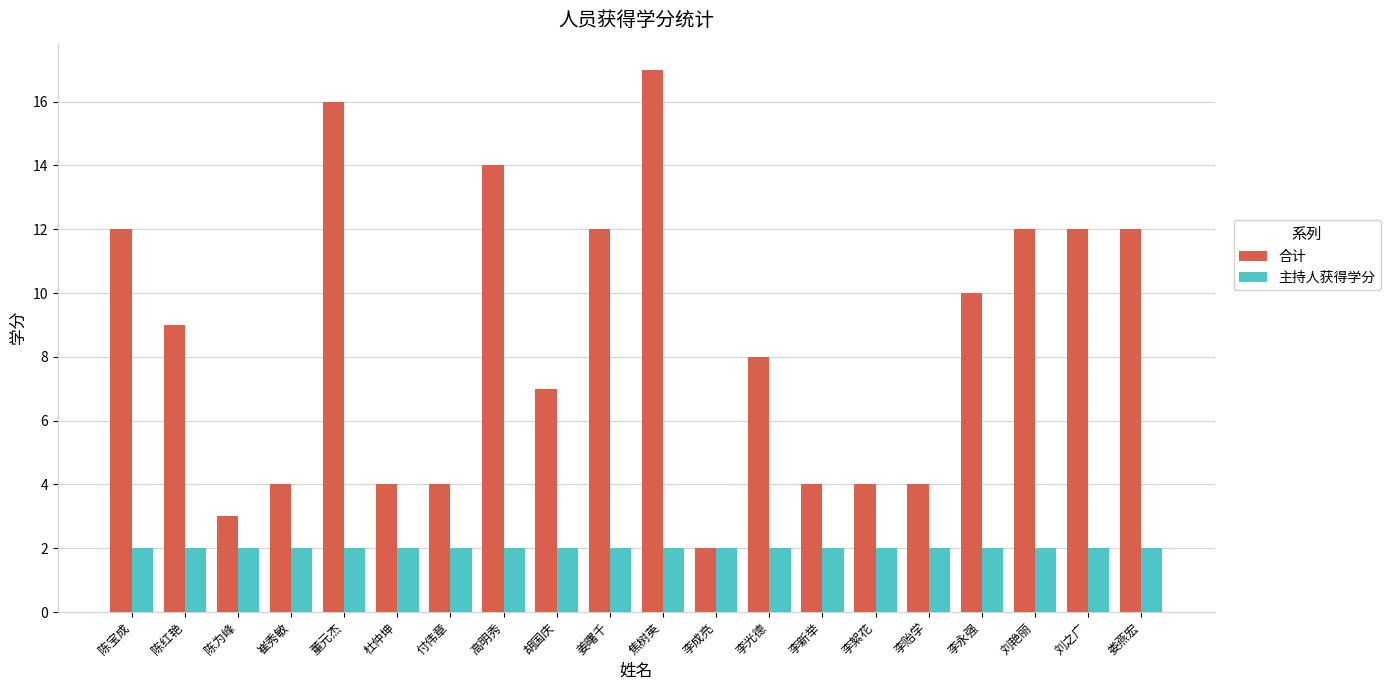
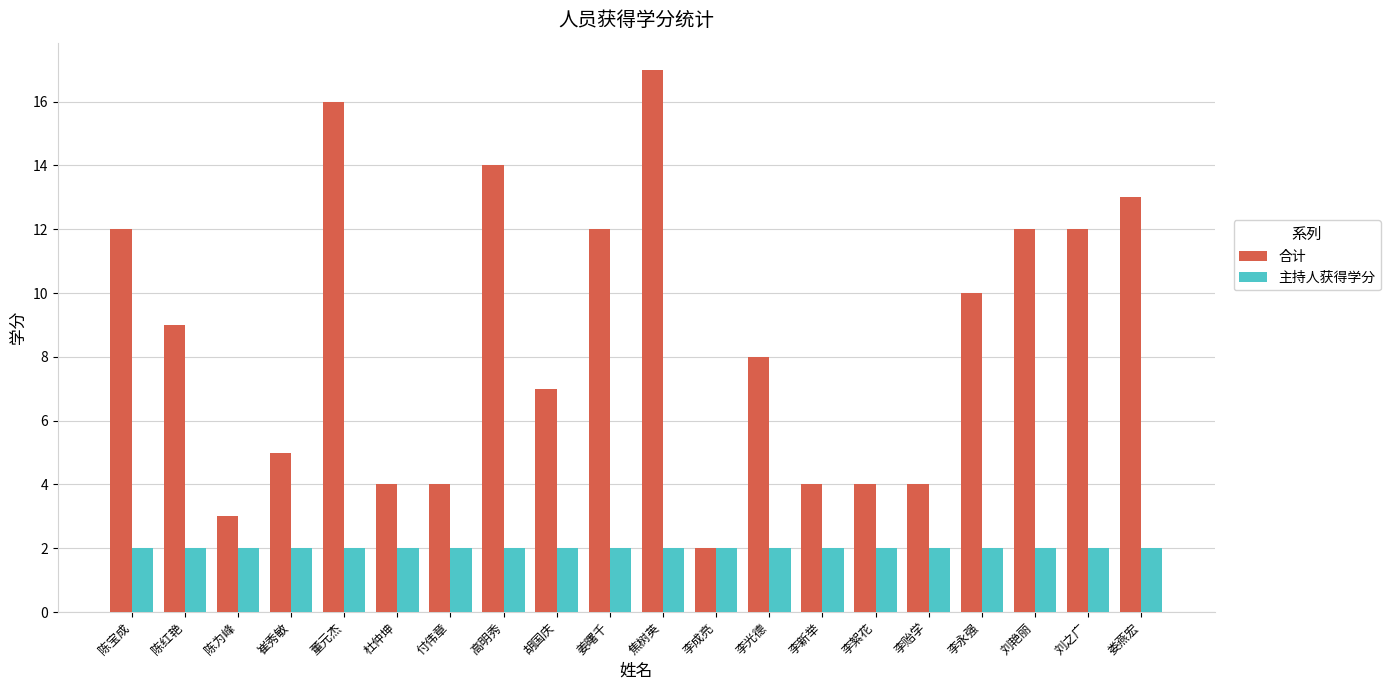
  {
    "合计": {
      "陈宝成": 12,
      "陈红艳": 9,
      "陈为峰": 3,
-     "崔秀敏": 4,
+     "崔秀敏": 5,
      "董元杰": 16,
      "杜仲坤": 4,
      "付伟章": 4,
      "高明秀": 14,
      "胡国庆": 7,
      "姜曙千": 12,
      "焦树英": 17,
      "李成亮": 2,
      "李光德": 8,
      "李新举": 4,
      "李絮花": 4,
      "李贻学": 4,
      "李永强": 10,
      "刘艳丽": 12,
      "刘之广": 12,
-     "娄燕宏": 12
+     "娄燕宏": 13
    },
    "主持人获得学分": {
      "陈宝成": 2,
      "陈红艳": 2,
      "陈为峰": 2,
      "崔秀敏": 2,
      "董元杰": 2,
      "杜仲坤": 2,
      "付伟章": 2,
      "高明秀": 2,
      "胡国庆": 2,
      "姜曙千": 2,
      "焦树英": 2,
      "李成亮": 2,
      "李光德": 2,
      "李新举": 2,
      "李絮花": 2,
      "李贻学": 2,
      "李永强": 2,
      "刘艳丽": 2,
      "刘之广": 2,
      "娄燕宏": 2
    }
  }
